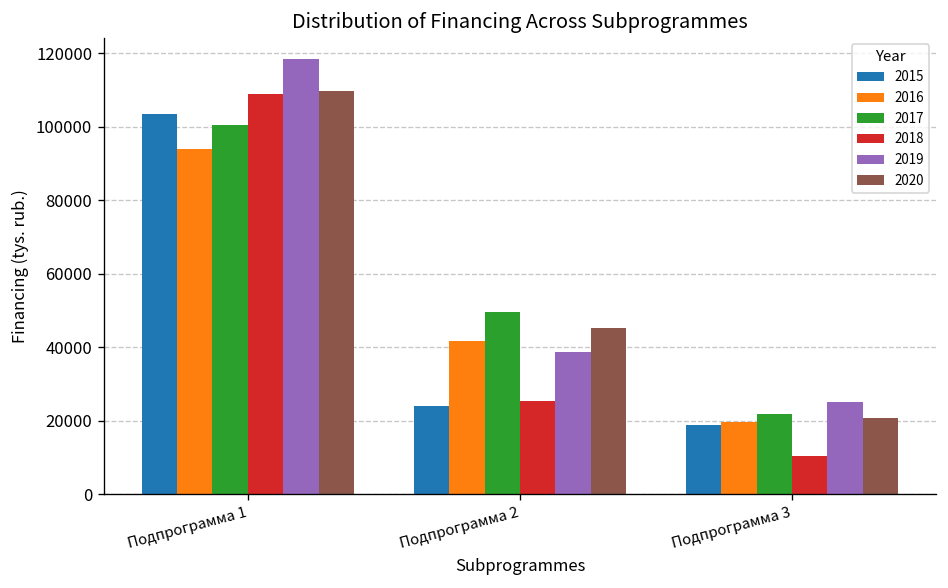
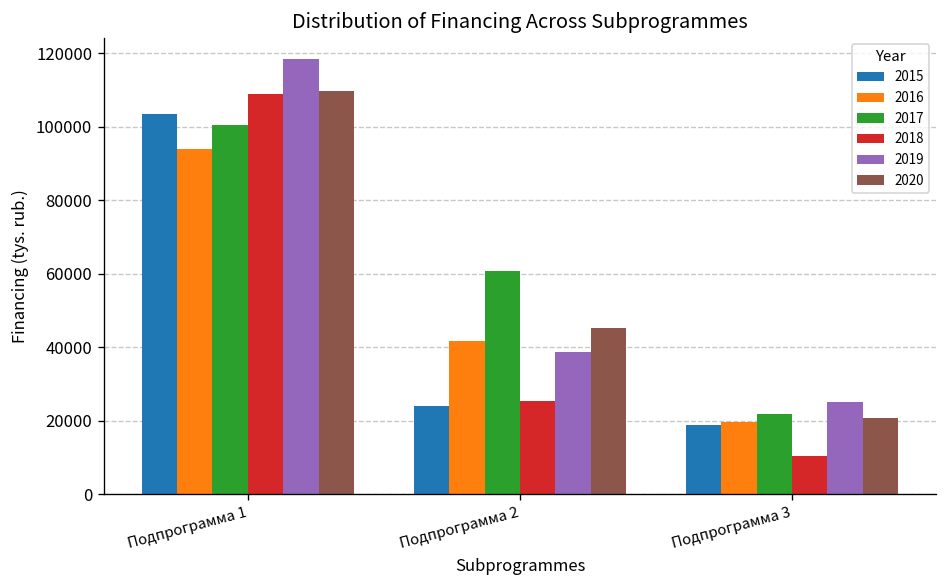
  {
    "2015": {
      "Подпрограмма 1": 104000,
      "Подпрограмма 2": 24000,
      "Подпрограмма 3": 19000
    },
    "2016": {
      "Подпрограмма 1": 94000,
      "Подпрограмма 2": 42000,
      "Подпрограмма 3": 20000
    },
    "2017": {
      "Подпрограмма 1": 101000,
-     "Подпрограмма 2": 49000,
+     "Подпрограмма 2": 61000,
      "Подпрограмма 3": 22000
    },
    "2018": {
      "Подпрограмма 1": 109000,
      "Подпрограмма 2": 25000,
      "Подпрограмма 3": 10000
    },
    "2019": {
      "Подпрограмма 1": 118000,
      "Подпрограмма 2": 39000,
      "Подпрограмма 3": 25000
    },
    "2020": {
      "Подпрограмма 1": 110000,
      "Подпрограмма 2": 45000,
      "Подпрограмма 3": 21000
    }
  }
